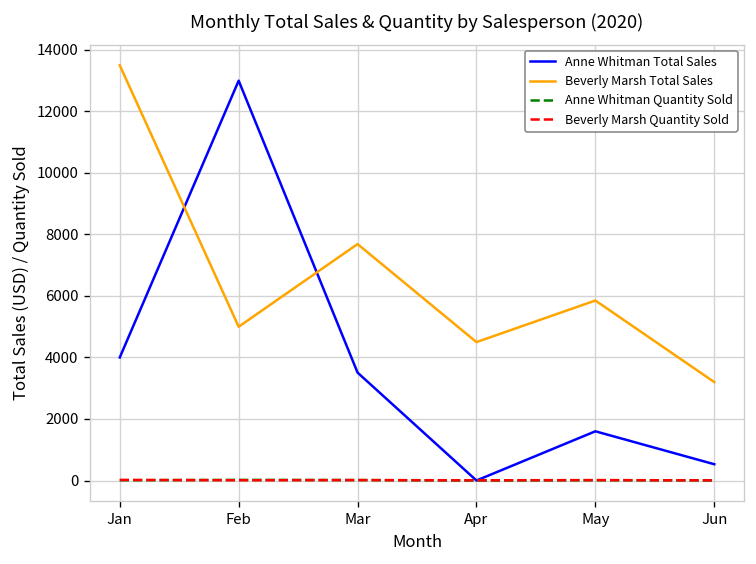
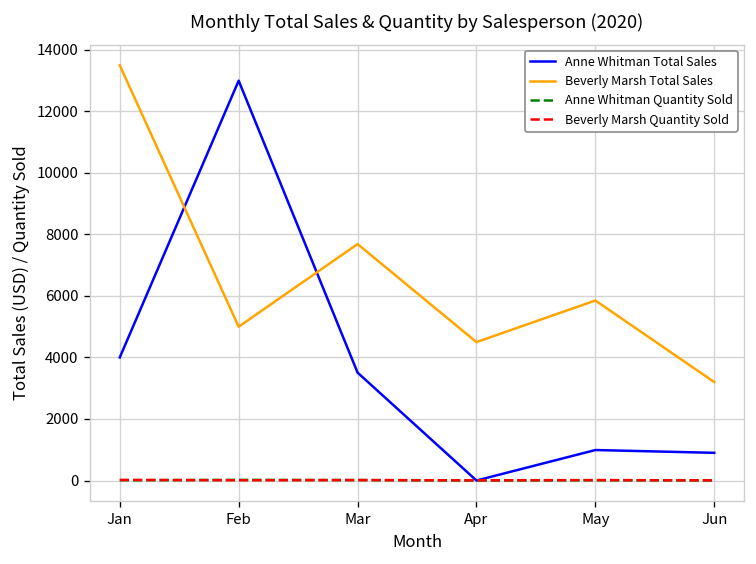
  {
    "Anne Whitman Total Sales": {
      "Jan": 4000,
      "Feb": 13000,
      "Mar": 3500,
-     "May": 1600,
-     "Jun": 500
+     "May": 1000,
+     "Jun": 900
    },
    "Beverly Marsh Total Sales": {
      "Jan": 13500,
      "Feb": 5000,
      "Mar": 7700,
      "Apr": 4500,
      "May": 5900,
      "Jun": 3200
    },
    "Beverly Marsh Quantity Sold": {
      "Jan": 0,
      "Feb": 0,
      "Mar": 0,
      "May": 0,
      "Jun": 0
    }
  }
